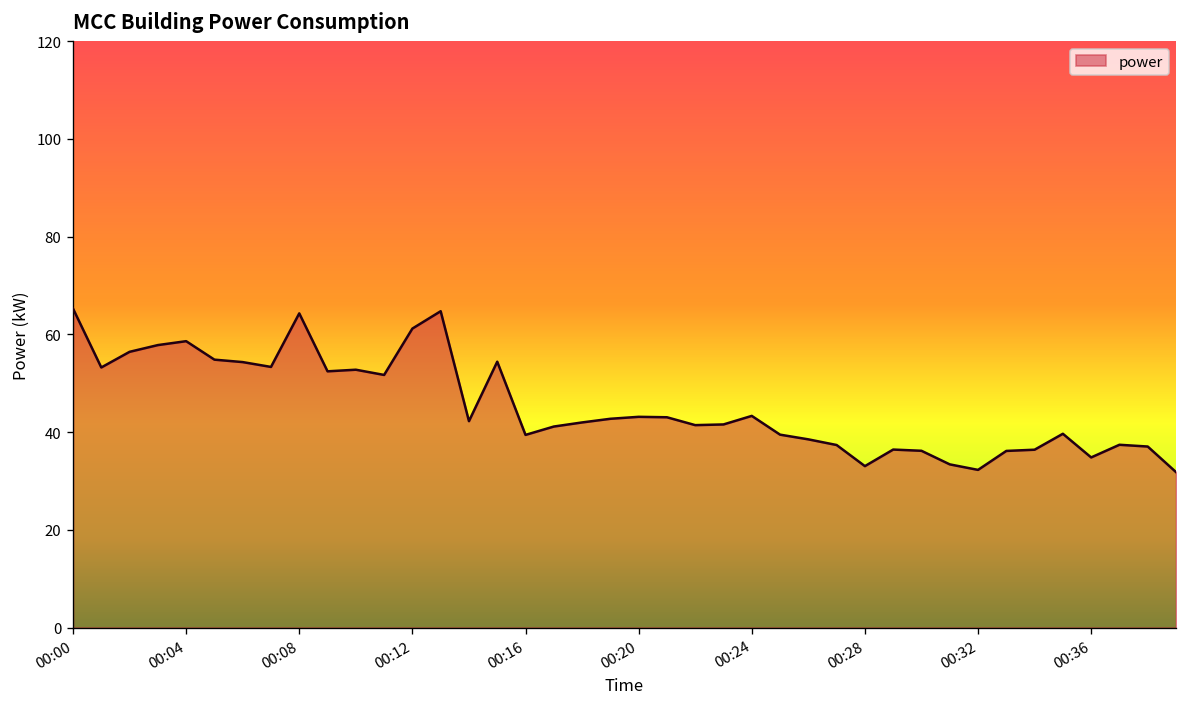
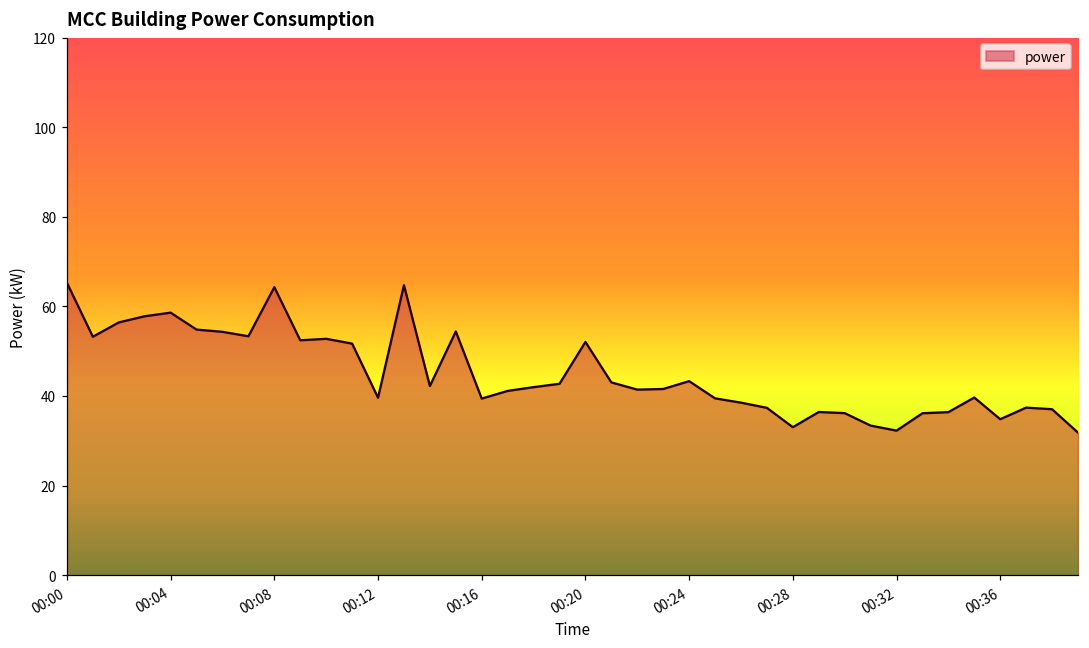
  {
    "00:00": 65,
    "00:04": 59,
    "00:08": 64,
-   "00:12": 61,
+   "00:12": 40,
    "00:16": 39,
-   "00:20": 43,
+   "00:20": 52,
    "00:24": 43,
    "00:28": 33,
    "00:32": 32,
    "00:36": 35
  }
